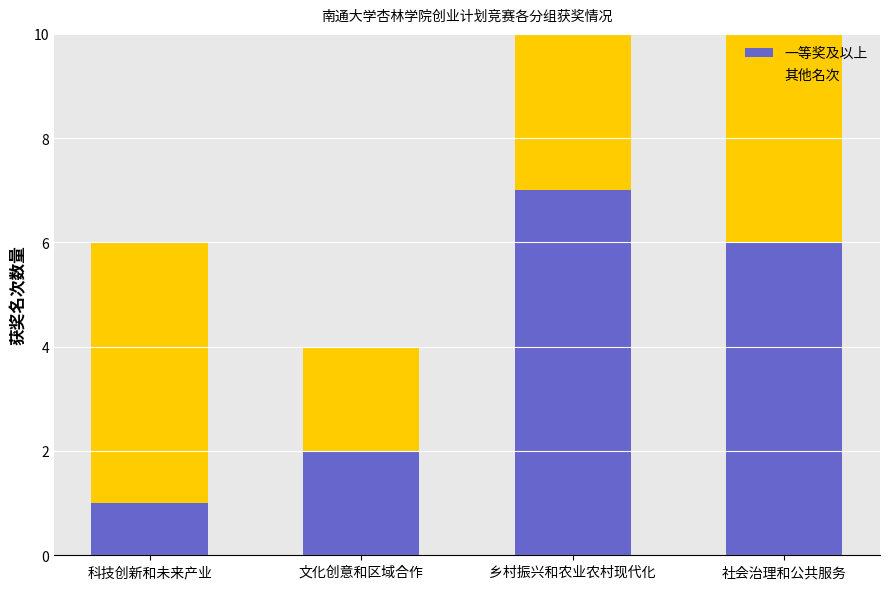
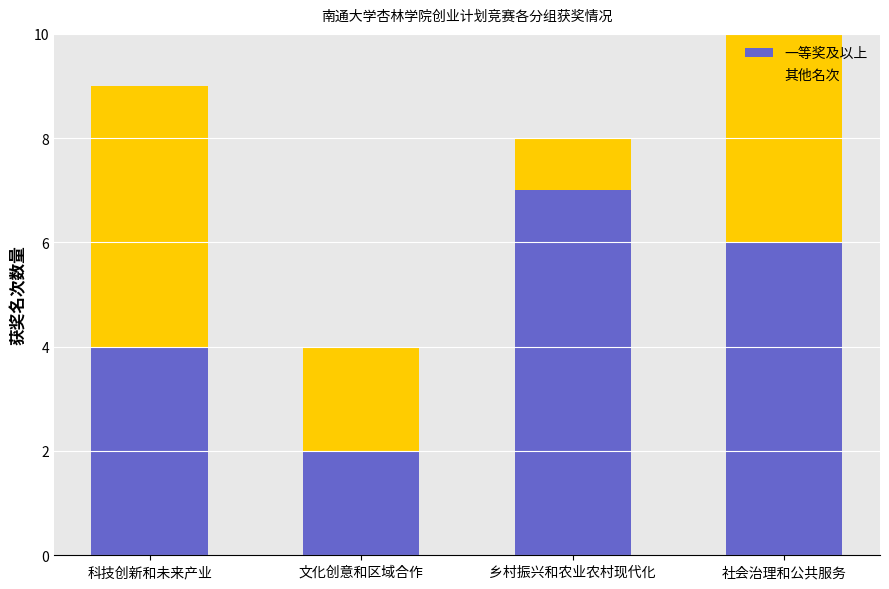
  {
    "一等奖及以上": {
-     "科技创新和未来产业": 1,
+     "科技创新和未来产业": 4,
      "文化创意和区域合作": 2,
      "乡村振兴和农业农村现代化": 7,
      "社会治理和公共服务": 6
    },
    "其他名次": {
      "科技创新和未来产业": 5,
      "文化创意和区域合作": 2,
-     "乡村振兴和农业农村现代化": 3
+     "乡村振兴和农业农村现代化": 1
    }
  }
